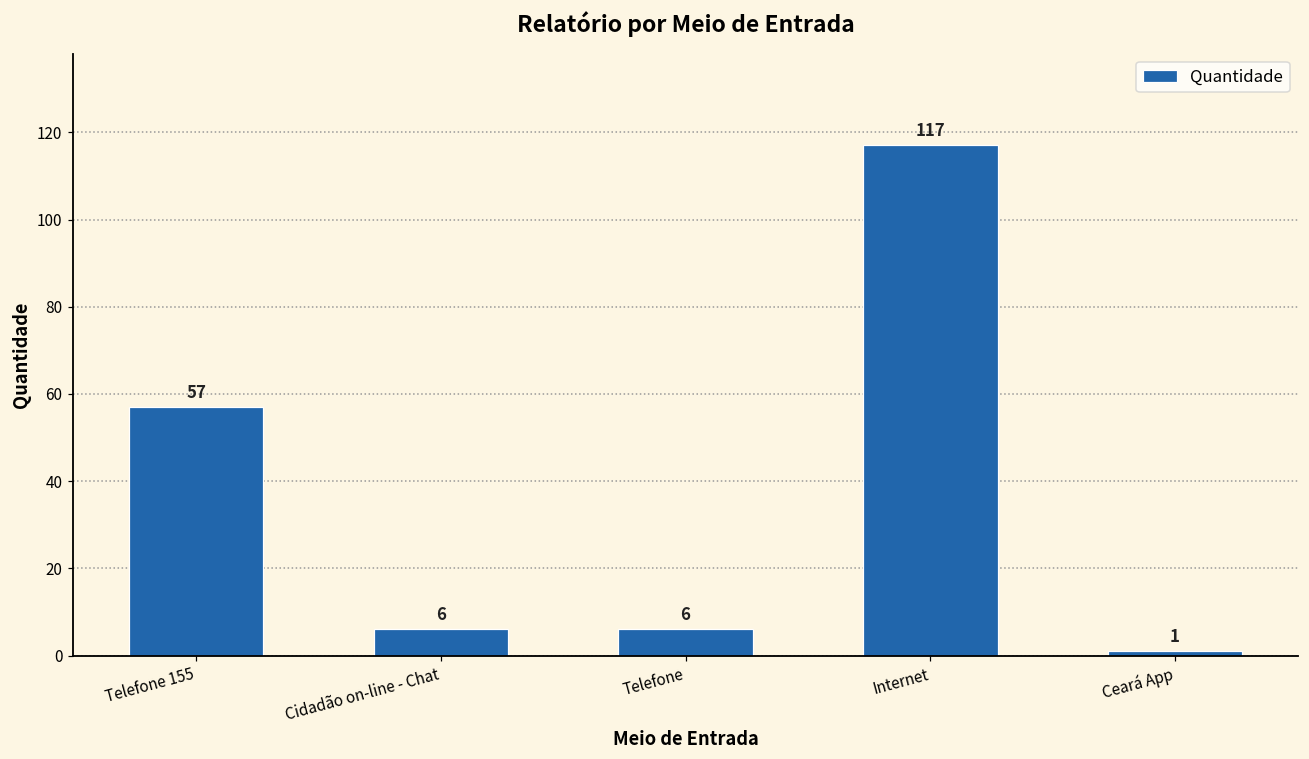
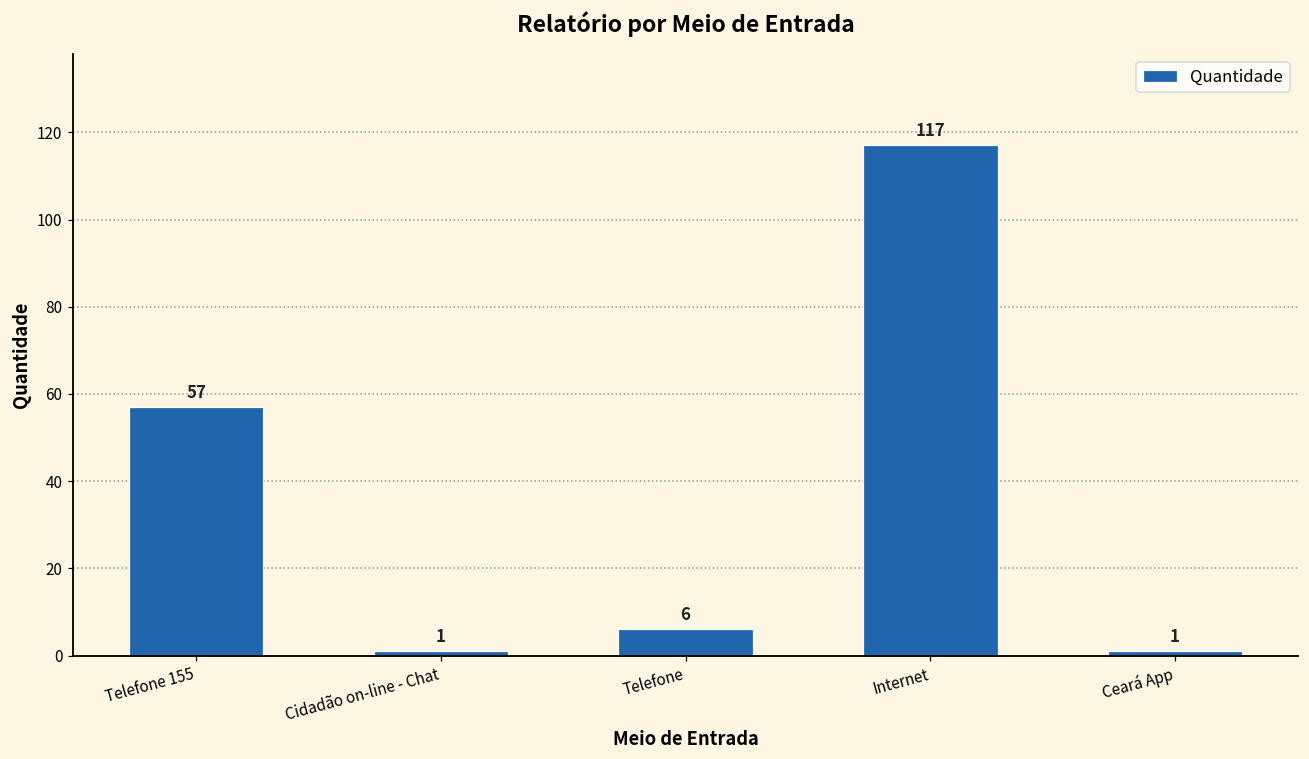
  {
    "Telefone 155": 57,
-   "Cidadão on-line - Chat": 6,
+   "Cidadão on-line - Chat": 1,
    "Telefone": 6,
    "Internet": 117,
    "Ceará App": 1
  }
